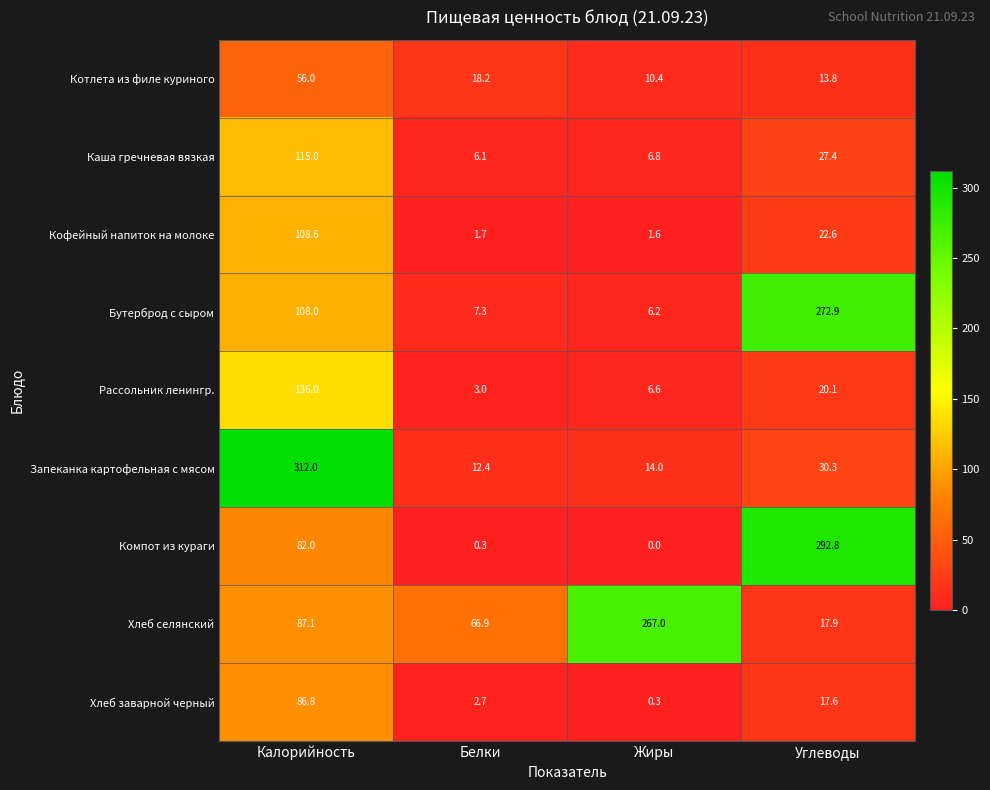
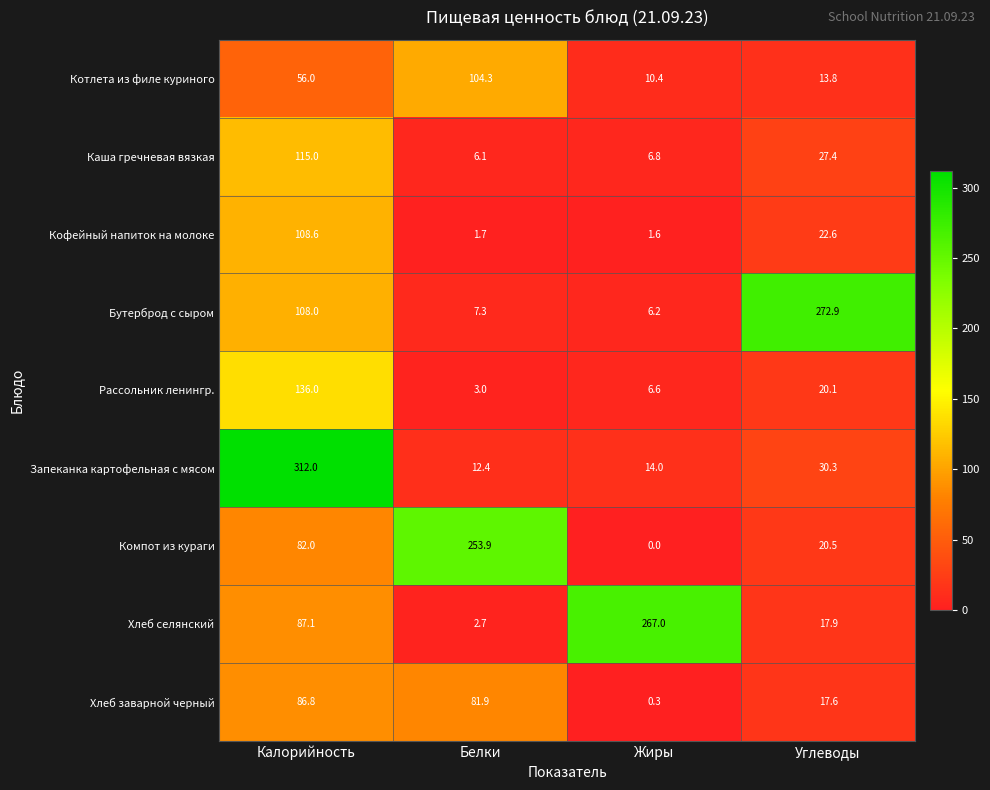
  {
    "Котлета из филе куриного": {
      "Калорийность": 56.0,
-     "Белки": 18.2,
+     "Белки": 104.3,
      "Жиры": 10.4,
      "Углеводы": 13.8
    },
    "Каша гречневая вязкая": {
      "Калорийность": 115.0,
      "Белки": 6.1,
      "Жиры": 6.8,
      "Углеводы": 27.4
    },
    "Кофейный напиток на молоке": {
      "Калорийность": 108.6,
      "Белки": 1.7,
      "Жиры": 1.6,
      "Углеводы": 22.6
    },
    "Бутерброд с сыром": {
      "Калорийность": 108.0,
      "Белки": 7.3,
      "Жиры": 6.2,
      "Углеводы": 272.9
    },
    "Рассольник ленингр.": {
      "Калорийность": 136.0,
      "Белки": 3.0,
      "Жиры": 6.6,
      "Углеводы": 20.1
    },
    "Запеканка картофельная с мясом": {
      "Калорийность": 312.0,
      "Белки": 12.4,
      "Жиры": 14.0,
      "Углеводы": 30.3
    },
    "Компот из кураги": {
      "Калорийность": 82.0,
-     "Белки": 0.3,
+     "Белки": 253.9,
      "Жиры": 0.0,
-     "Углеводы": 292.8
+     "Углеводы": 20.5
    },
    "Хлеб селянский": {
      "Калорийность": 87.1,
-     "Белки": 66.9,
+     "Белки": 2.7,
      "Жиры": 267.0,
      "Углеводы": 17.9
    },
    "Хлеб заварной черный": {
      "Калорийность": 86.8,
-     "Белки": 2.7,
+     "Белки": 81.9,
      "Жиры": 0.3,
      "Углеводы": 17.6
    }
  }
